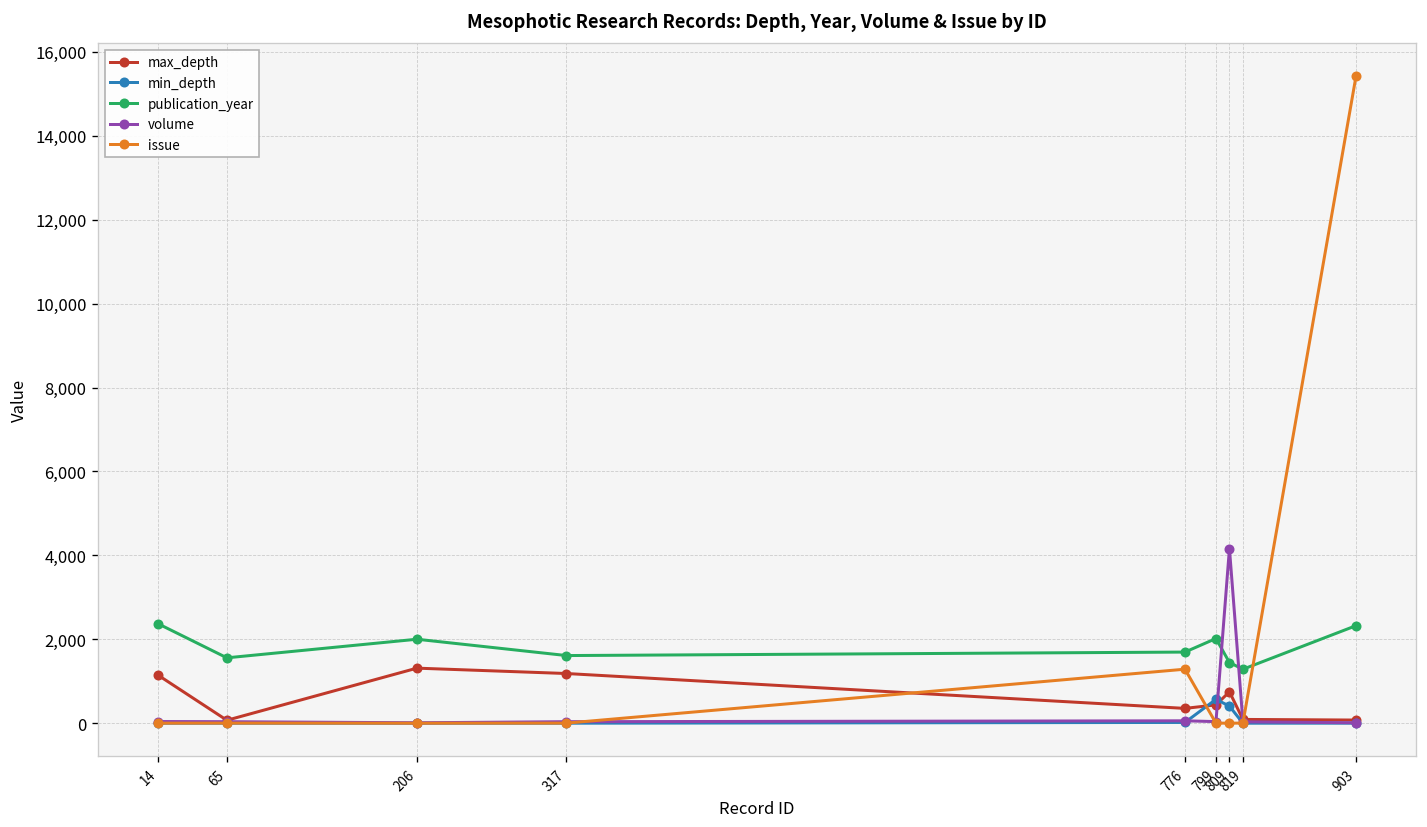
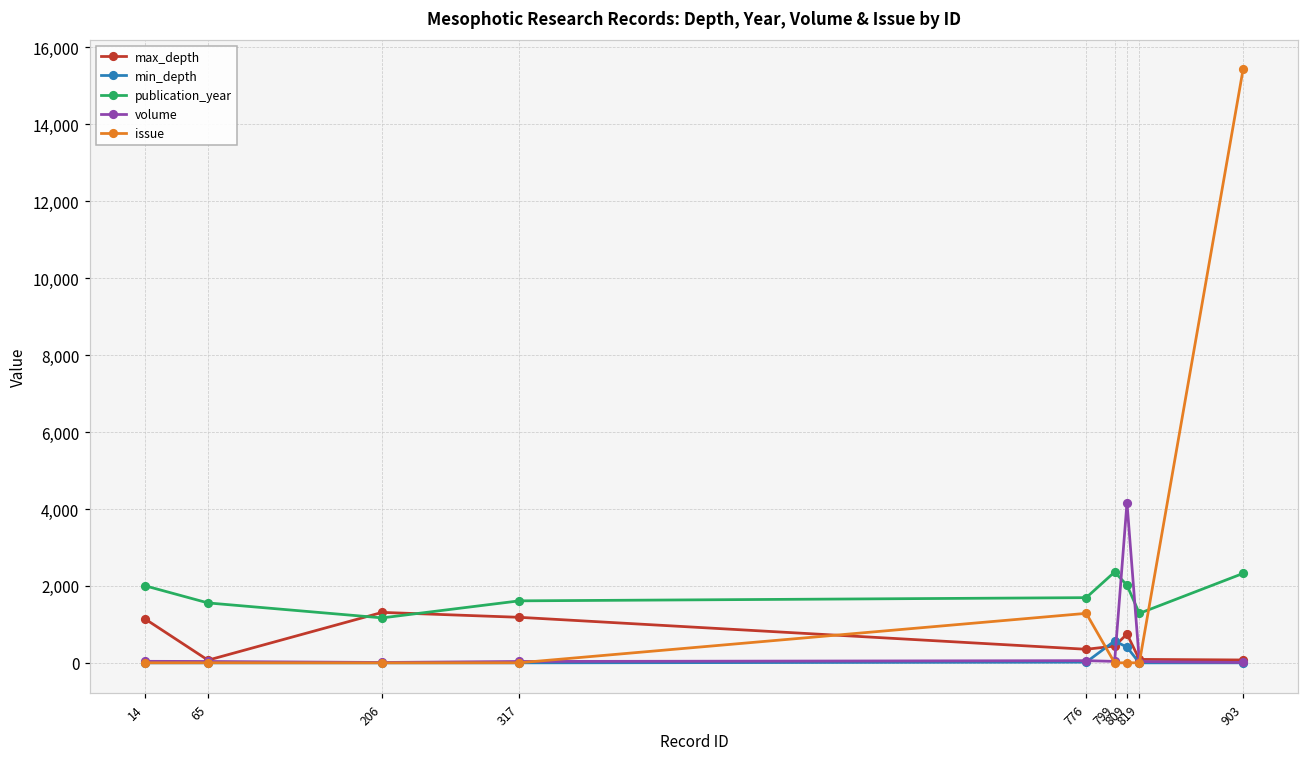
  {
    "max_depth": {
      "14": "1,100",
      "206": "1,300",
      "317": "1,200",
      "776": "400",
      "799": "400",
      "809": "700"
    },
    "min_depth": {
      "799": "600",
      "809": "400"
    },
    "publication_year": {
-     "14": "2,400",
+     "14": "2,000",
      "65": "1,600",
-     "206": "2,000",
+     "206": "1,200",
      "317": "1,600",
      "776": "1,700",
-     "799": "2,000",
-     "809": "1,400",
+     "799": "2,400",
+     "809": "2,000",
      "819": "1,300",
      "903": "2,300"
    },
    "volume": {
      "809": "4,200"
    },
    "issue": {
      "776": "1,300",
      "809": "0",
      "903": "15,400"
    }
  }
